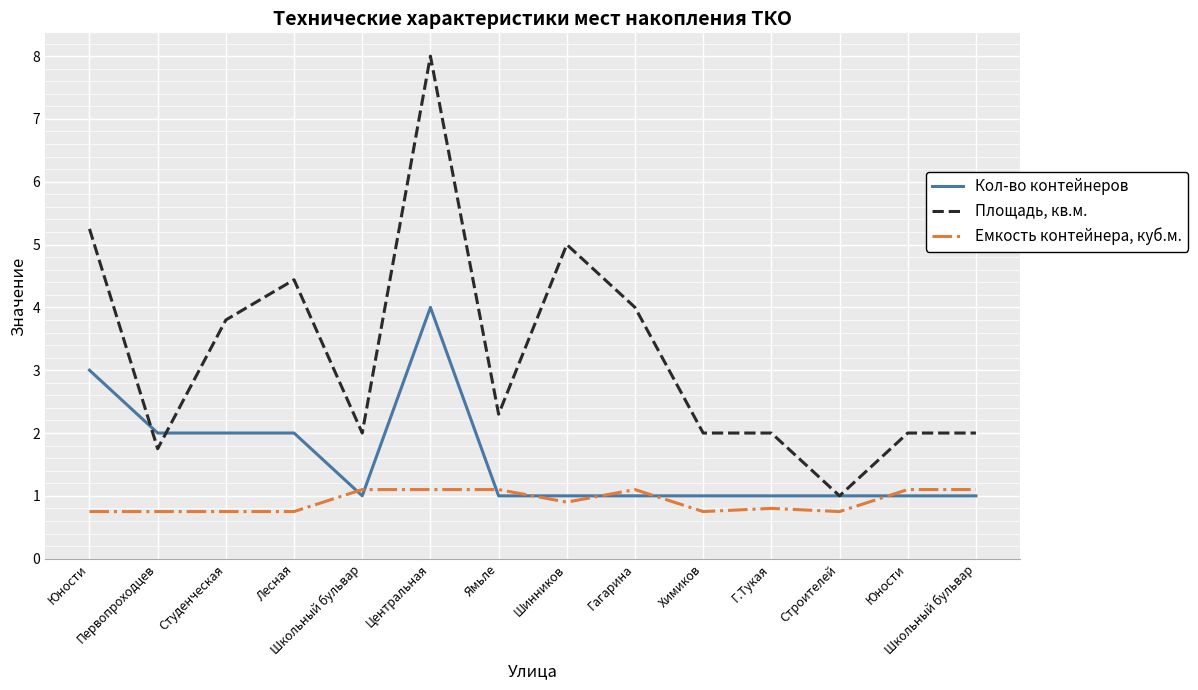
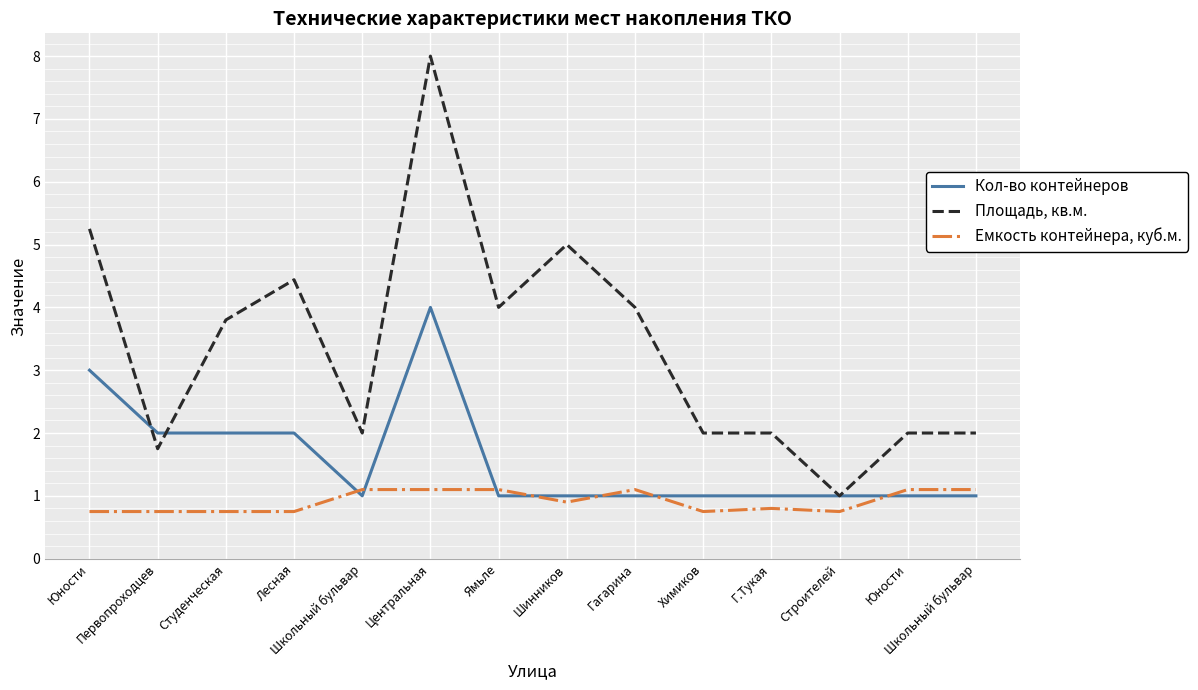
  {
    "Кол-во контейнеров": {
      "Первопроходцев": 2.0,
      "Студенческая": 2.0,
      "Лесная": 2.0,
      "Центральная": 4.0,
      "Ямьле": 1.0,
      "Шинников": 1.0,
      "Гагарина": 1.0,
      "Химиков": 1.0,
      "Г.Тукая": 1.0
    },
    "Площадь, кв.м.": {
      "Первопроходцев": 1.8,
      "Студенческая": 3.8,
      "Лесная": 4.4,
      "Центральная": 8.0,
-     "Ямьле": 2.3,
+     "Ямьле": 4.0,
      "Шинников": 5.0,
      "Гагарина": 4.0,
      "Химиков": 2.0,
      "Г.Тукая": 2.0
    },
    "Емкость контейнера, куб.м.": {
      "Первопроходцев": 0.8,
      "Студенческая": 0.8,
      "Лесная": 0.8,
      "Центральная": 1.1,
      "Ямьле": 1.1,
      "Шинников": 0.9,
      "Гагарина": 1.1,
      "Химиков": 0.8,
      "Г.Тукая": 0.8,
      "Строителей": 0.8
    }
  }
